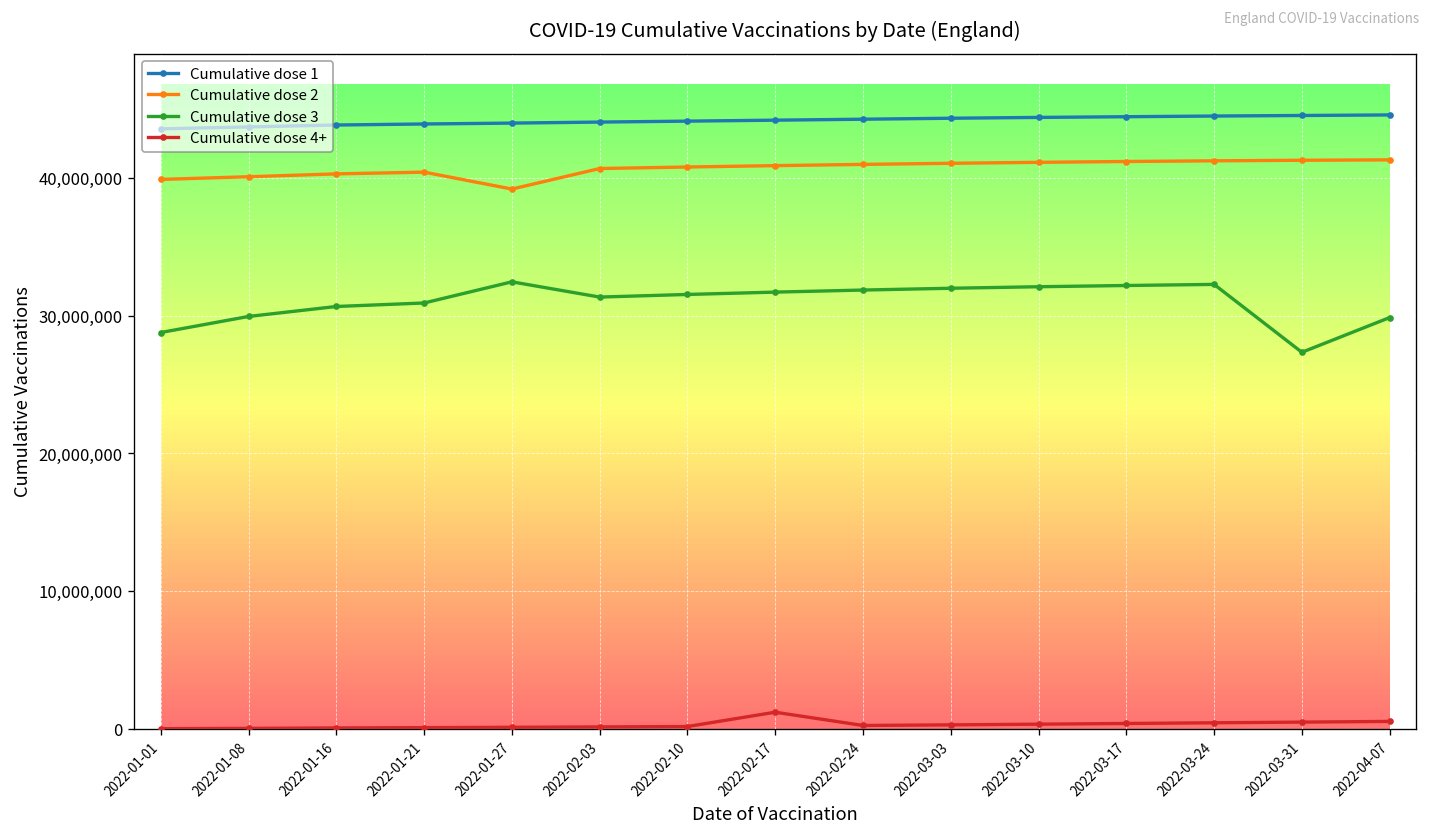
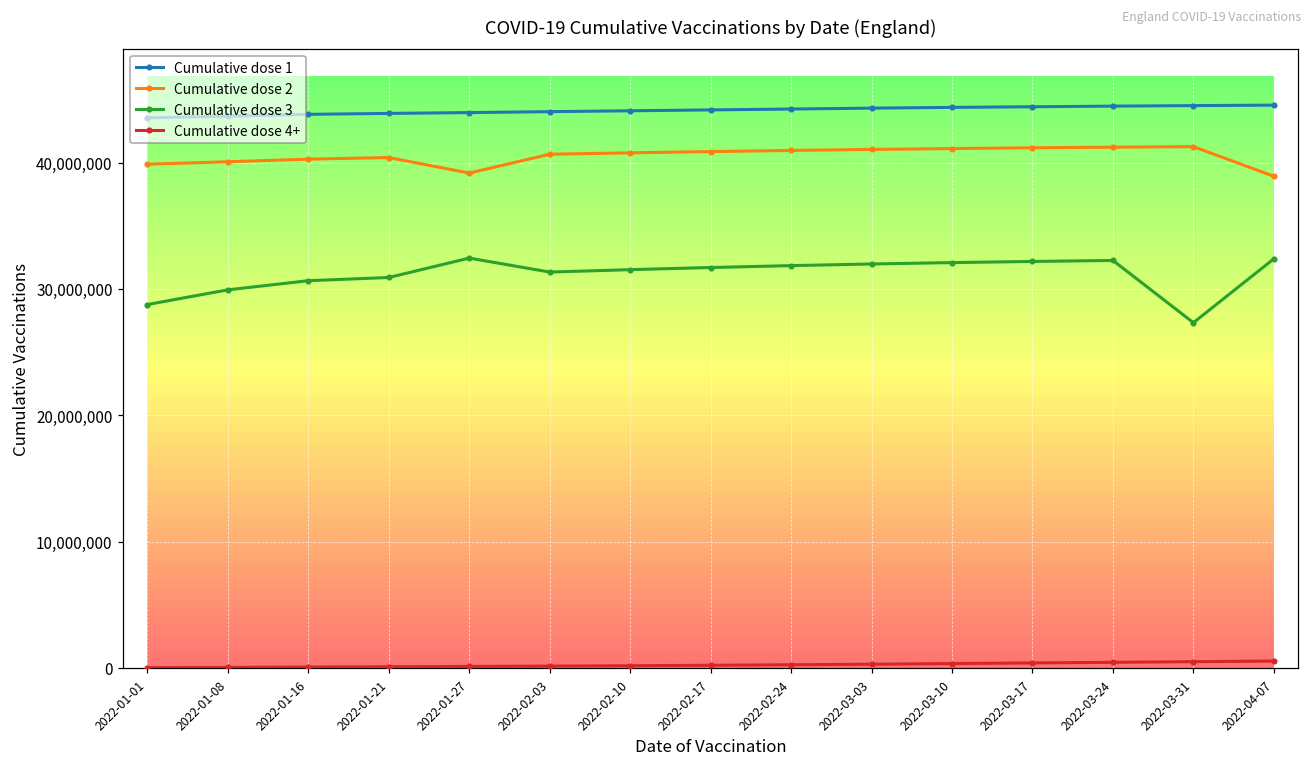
  {
    "Cumulative dose 1": {
      "2022-01-16": "43,800,000",
      "2022-01-21": "43,900,000",
      "2022-01-27": "44,000,000",
      "2022-02-03": "44,100,000",
      "2022-02-10": "44,100,000",
      "2022-02-17": "44,200,000",
      "2022-02-24": "44,300,000",
      "2022-03-03": "44,300,000",
      "2022-03-10": "44,400,000",
      "2022-03-17": "44,400,000",
      "2022-03-24": "44,500,000",
      "2022-03-31": "44,500,000",
      "2022-04-07": "44,600,000"
    },
    "Cumulative dose 2": {
      "2022-01-01": "39,900,000",
      "2022-01-08": "40,100,000",
      "2022-01-16": "40,300,000",
      "2022-01-21": "40,400,000",
      "2022-01-27": "39,200,000",
      "2022-02-03": "40,700,000",
      "2022-02-10": "40,800,000",
      "2022-02-17": "40,900,000",
      "2022-02-24": "41,000,000",
      "2022-03-03": "41,100,000",
      "2022-03-10": "41,100,000",
      "2022-03-17": "41,200,000",
      "2022-03-24": "41,200,000",
      "2022-03-31": "41,300,000",
-     "2022-04-07": "41,300,000"
+     "2022-04-07": "38,900,000"
    },
    "Cumulative dose 3": {
      "2022-01-01": "28,800,000",
      "2022-01-08": "29,900,000",
      "2022-01-16": "30,700,000",
      "2022-01-21": "30,900,000",
      "2022-01-27": "32,500,000",
      "2022-02-03": "31,400,000",
      "2022-02-10": "31,500,000",
      "2022-02-17": "31,700,000",
      "2022-02-24": "31,900,000",
      "2022-03-03": "32,000,000",
      "2022-03-10": "32,100,000",
      "2022-03-17": "32,200,000",
      "2022-03-24": "32,300,000",
      "2022-03-31": "27,300,000",
-     "2022-04-07": "29,900,000"
+     "2022-04-07": "32,400,000"
    },
    "Cumulative dose 4+": {
      "2022-01-01": "0",
      "2022-01-08": "0",
      "2022-01-16": "100,000",
      "2022-01-21": "100,000",
      "2022-01-27": "100,000",
      "2022-02-03": "200,000",
      "2022-02-10": "200,000",
-     "2022-02-17": "1,200,000",
+     "2022-02-17": "200,000",
      "2022-02-24": "300,000",
      "2022-03-03": "300,000",
      "2022-03-10": "400,000",
      "2022-03-17": "400,000",
      "2022-03-24": "500,000",
      "2022-03-31": "500,000",
      "2022-04-07": "600,000"
    }
  }
